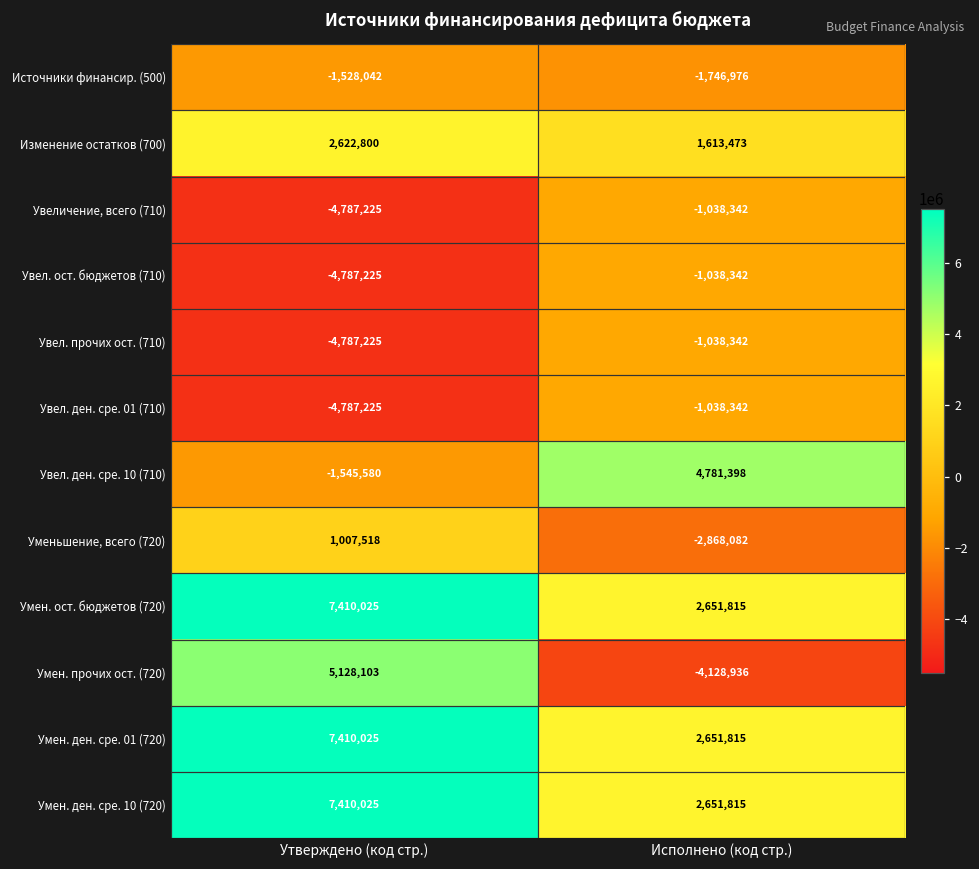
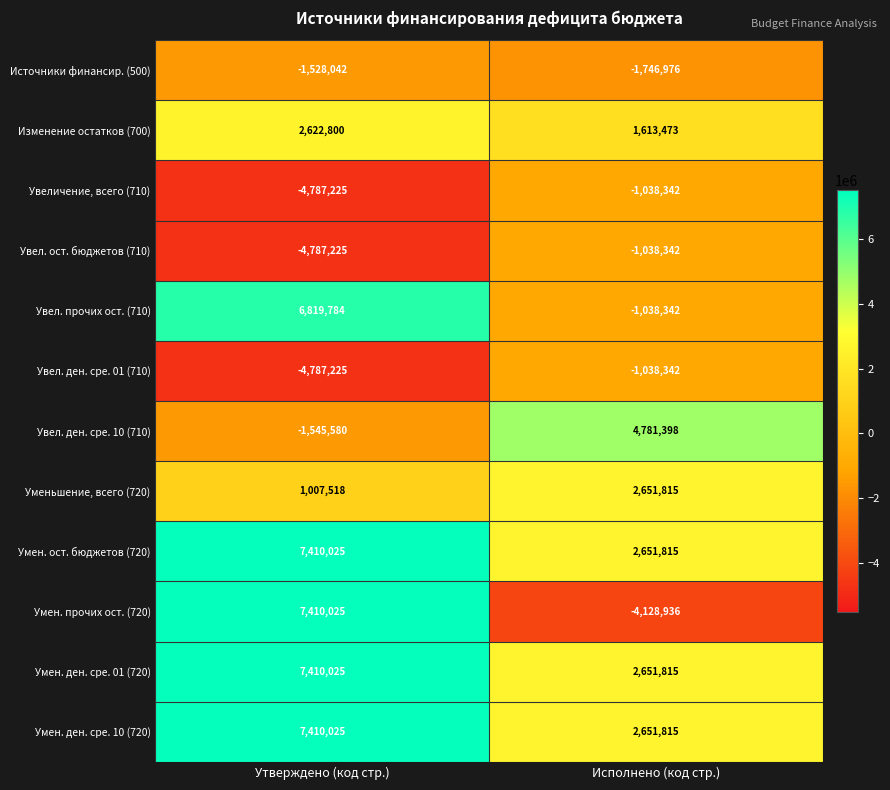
  {
    "Источники финансир. (500)": {
      "Утверждено (код стр.)": "-1,528,042",
      "Исполнено (код стр.)": "-1,746,976"
    },
    "Изменение остатков (700)": {
      "Утверждено (код стр.)": "2,622,800",
      "Исполнено (код стр.)": "1,613,473"
    },
    "Увеличение, всего (710)": {
      "Утверждено (код стр.)": "-4,787,225",
      "Исполнено (код стр.)": "-1,038,342"
    },
    "Увел. ост. бюджетов (710)": {
      "Утверждено (код стр.)": "-4,787,225",
      "Исполнено (код стр.)": "-1,038,342"
    },
    "Увел. прочих ост. (710)": {
-     "Утверждено (код стр.)": "-4,787,225",
+     "Утверждено (код стр.)": "6,819,784",
      "Исполнено (код стр.)": "-1,038,342"
    },
    "Увел. ден. сре. 01 (710)": {
      "Утверждено (код стр.)": "-4,787,225",
      "Исполнено (код стр.)": "-1,038,342"
    },
    "Увел. ден. сре. 10 (710)": {
      "Утверждено (код стр.)": "-1,545,580",
      "Исполнено (код стр.)": "4,781,398"
    },
    "Уменьшение, всего (720)": {
      "Утверждено (код стр.)": "1,007,518",
-     "Исполнено (код стр.)": "-2,868,082"
+     "Исполнено (код стр.)": "2,651,815"
    },
    "Умен. ост. бюджетов (720)": {
      "Утверждено (код стр.)": "7,410,025",
      "Исполнено (код стр.)": "2,651,815"
    },
    "Умен. прочих ост. (720)": {
-     "Утверждено (код стр.)": "5,128,103",
+     "Утверждено (код стр.)": "7,410,025",
      "Исполнено (код стр.)": "-4,128,936"
    },
    "Умен. ден. сре. 01 (720)": {
      "Утверждено (код стр.)": "7,410,025",
      "Исполнено (код стр.)": "2,651,815"
    },
    "Умен. ден. сре. 10 (720)": {
      "Утверждено (код стр.)": "7,410,025",
      "Исполнено (код стр.)": "2,651,815"
    }
  }
